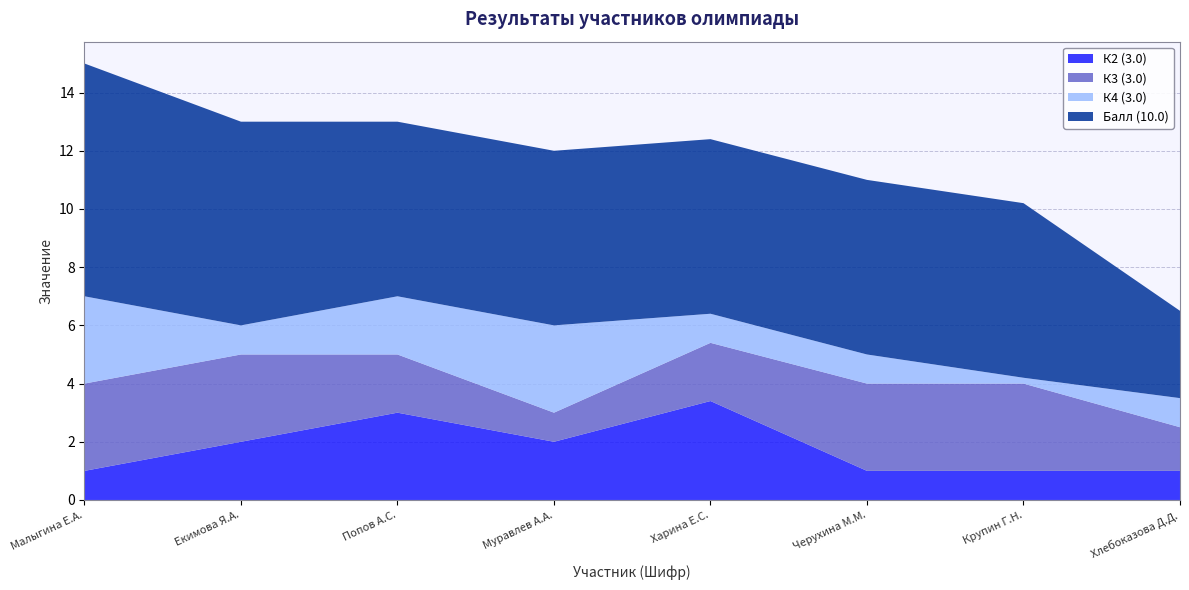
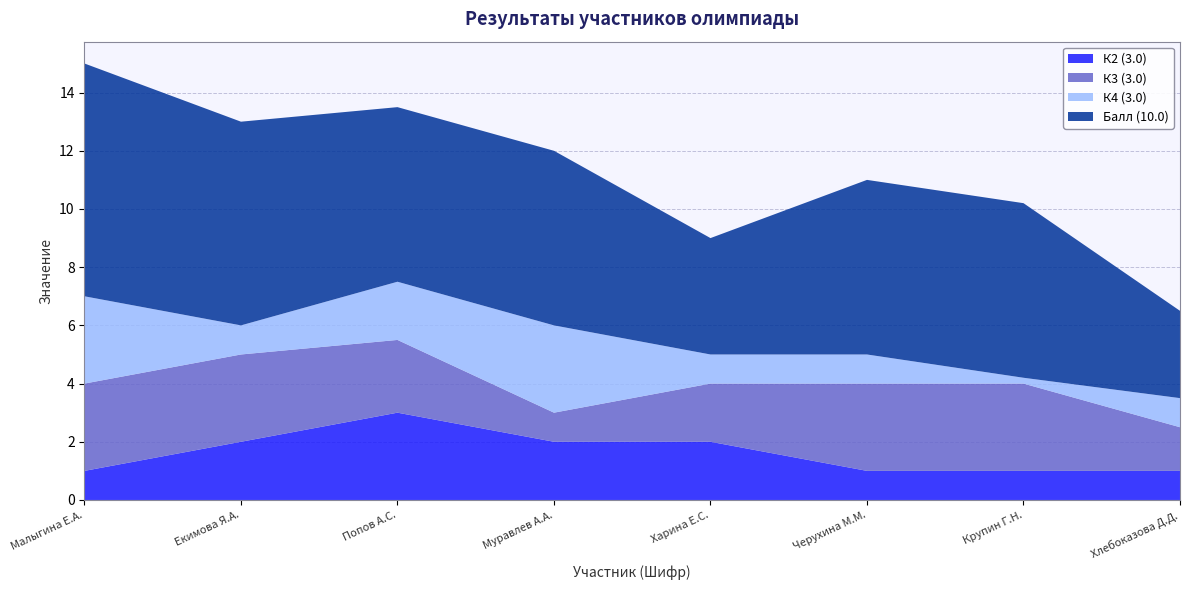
  {
    "К2 (3.0)": {
      "Малыгина Е.А.": 1.0,
      "Екимова Я.А.": 2.0,
      "Попов А.С.": 3.0,
      "Муравлев А.А.": 2.0,
-     "Харина Е.С.": 3.4,
+     "Харина Е.С.": 2.0,
      "Черухина М.М.": 1.0,
      "Крупин Г.Н.": 1.0,
      "Хлебоказова Д.Д.": 1.0
    },
    "К3 (3.0)": {
      "Малыгина Е.А.": 3.0,
      "Екимова Я.А.": 3.0,
-     "Попов А.С.": 2.0,
+     "Попов А.С.": 2.5,
      "Муравлев А.А.": 1.0,
      "Харина Е.С.": 2.0,
      "Черухина М.М.": 3.0,
      "Крупин Г.Н.": 3.0,
      "Хлебоказова Д.Д.": 1.5
    },
    "К4 (3.0)": {
      "Малыгина Е.А.": 3.0,
      "Екимова Я.А.": 1.0,
      "Попов А.С.": 2.0,
      "Муравлев А.А.": 3.0,
      "Харина Е.С.": 1.0,
      "Черухина М.М.": 1.0,
      "Крупин Г.Н.": 0.2,
      "Хлебоказова Д.Д.": 1.0
    },
    "Балл (10.0)": {
      "Малыгина Е.А.": 8,
      "Екимова Я.А.": 7,
      "Попов А.С.": 6,
      "Муравлев А.А.": 6,
-     "Харина Е.С.": 6,
+     "Харина Е.С.": 4,
      "Черухина М.М.": 6,
      "Крупин Г.Н.": 6,
      "Хлебоказова Д.Д.": 3
    }
  }
